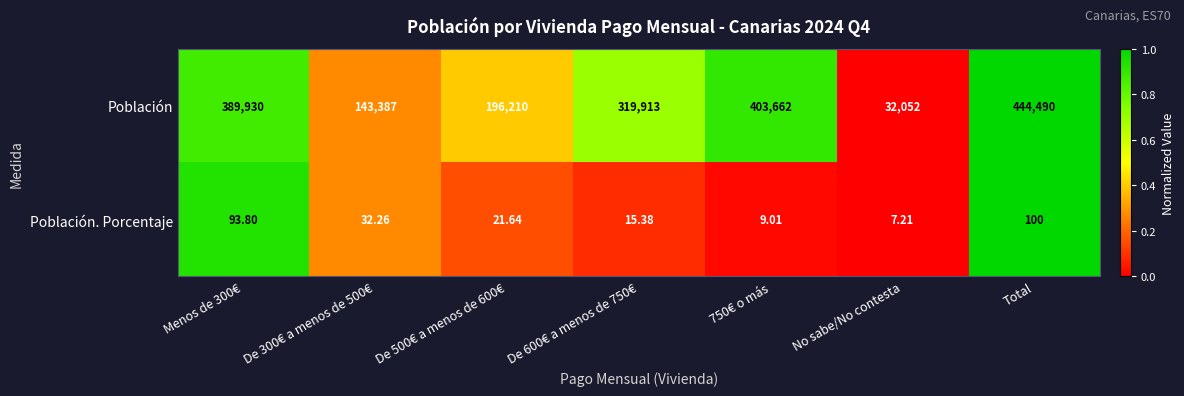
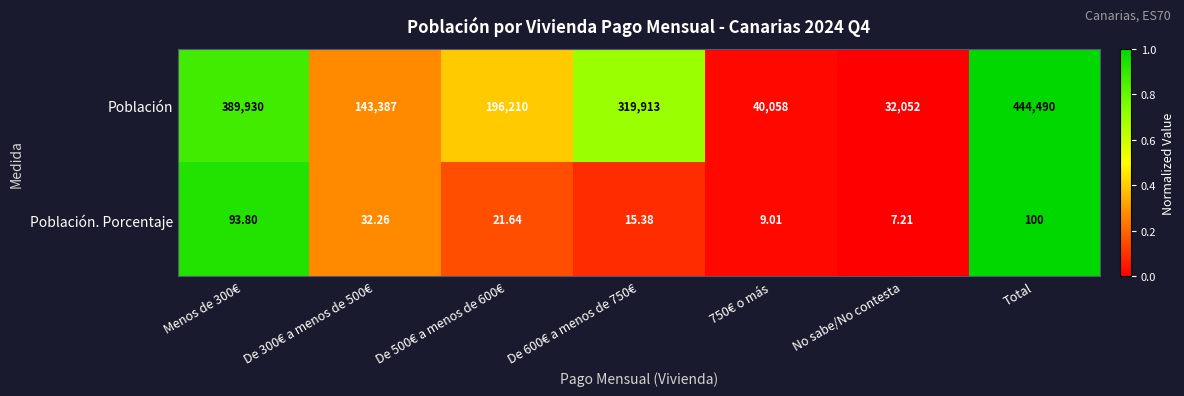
  {
    "Población": {
      "Menos de 300€": "389,930",
      "De 300€ a menos de 500€": "143,387",
      "De 500€ a menos de 600€": "196,210",
      "De 600€ a menos de 750€": "319,913",
-     "750€ o más": "403,662",
+     "750€ o más": "40,058",
      "No sabe/No contesta": "32,052",
      "Total": "444,490"
    },
    "Población. Porcentaje": {
      "Menos de 300€": "93.80",
      "De 300€ a menos de 500€": "32.26",
      "De 500€ a menos de 600€": "21.64",
      "De 600€ a menos de 750€": "15.38",
      "750€ o más": "9.01",
      "No sabe/No contesta": "7.21",
      "Total": "100"
    }
  }
